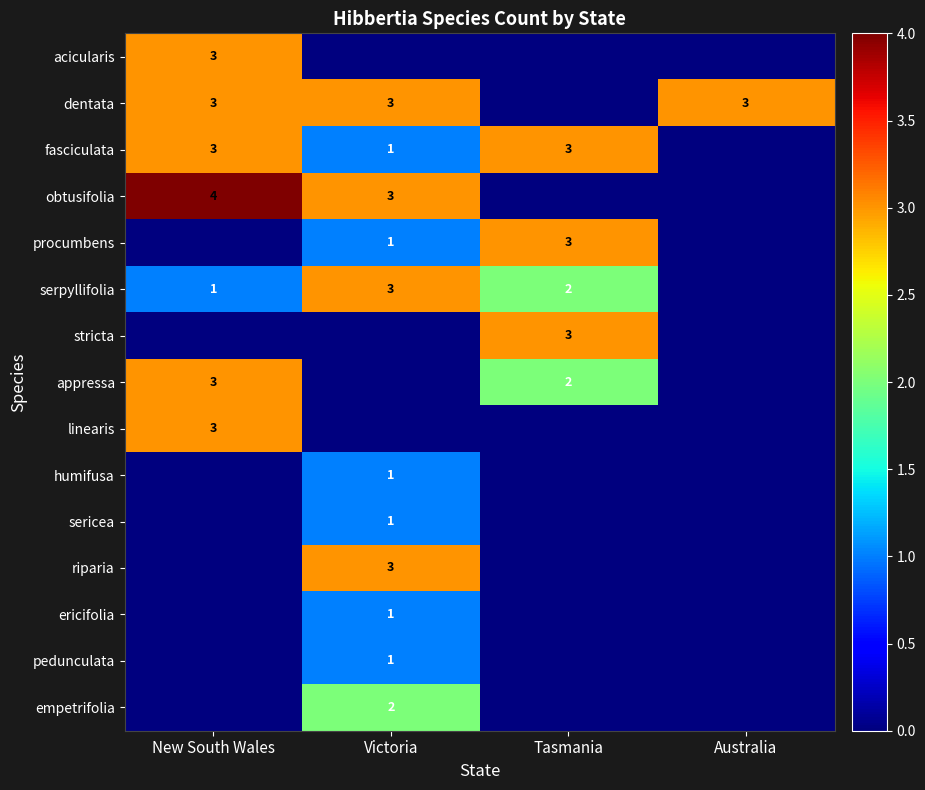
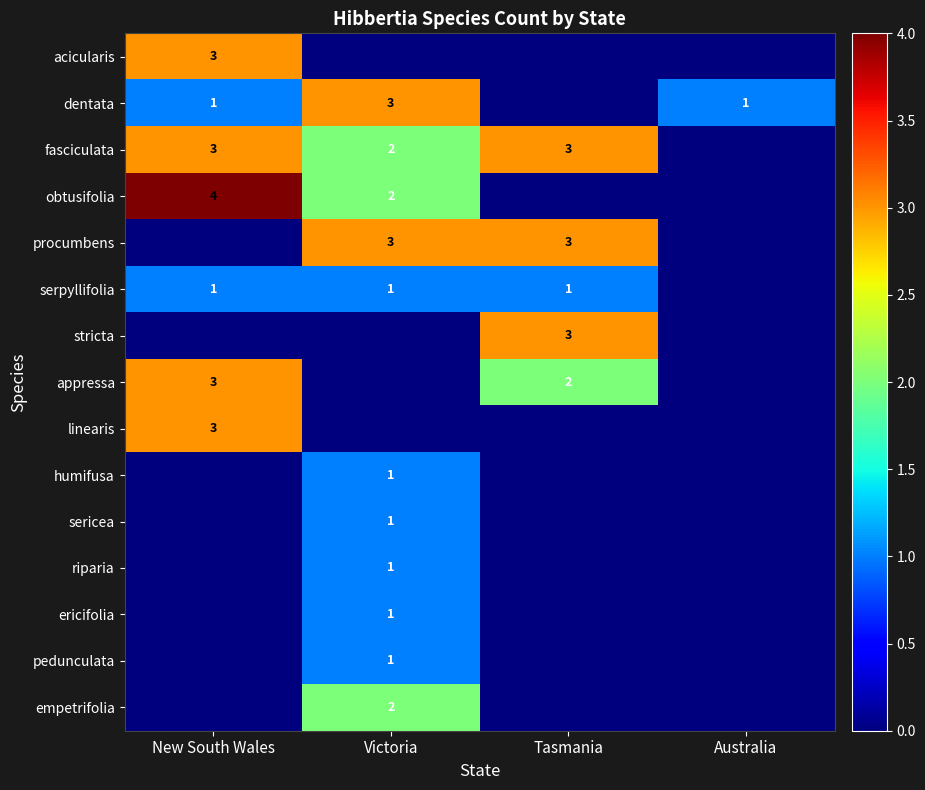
  {
    "acicularis": {
      "New South Wales": 3
    },
    "dentata": {
-     "New South Wales": 3,
+     "New South Wales": 1,
      "Victoria": 3,
-     "Australia": 3
+     "Australia": 1
    },
    "fasciculata": {
      "New South Wales": 3,
-     "Victoria": 1,
+     "Victoria": 2,
      "Tasmania": 3
    },
    "obtusifolia": {
      "New South Wales": 4,
-     "Victoria": 3
+     "Victoria": 2
    },
    "procumbens": {
-     "Victoria": 1,
+     "Victoria": 3,
      "Tasmania": 3
    },
    "serpyllifolia": {
      "New South Wales": 1,
-     "Victoria": 3,
-     "Tasmania": 2
+     "Victoria": 1,
+     "Tasmania": 1
    },
    "stricta": {
      "Tasmania": 3
    },
    "appressa": {
      "New South Wales": 3,
      "Tasmania": 2
    },
    "linearis": {
      "New South Wales": 3
    },
    "humifusa": {
      "Victoria": 1
    },
    "sericea": {
      "Victoria": 1
    },
    "riparia": {
-     "Victoria": 3
+     "Victoria": 1
    },
    "ericifolia": {
      "Victoria": 1
    },
    "pedunculata": {
      "Victoria": 1
    },
    "empetrifolia": {
      "Victoria": 2
    }
  }
